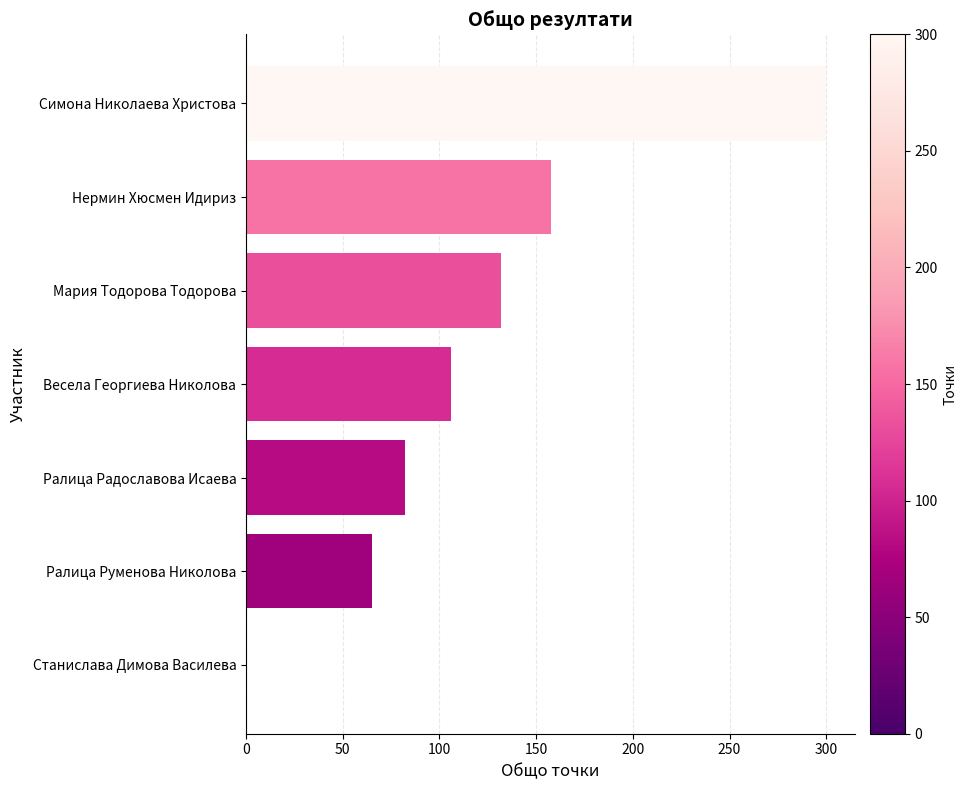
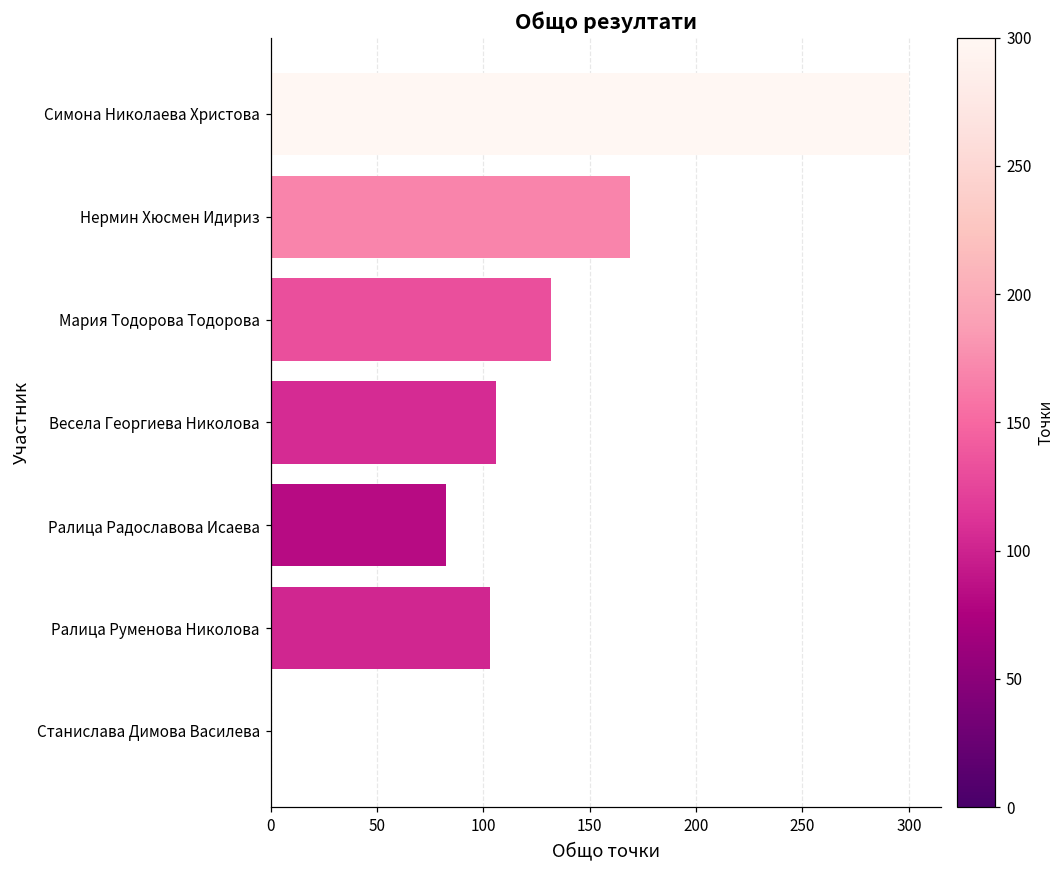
  {
    "Симона Николаева Христова": 300,
-   "Нермин Хюсмен Идириз": 158,
+   "Нермин Хюсмен Идириз": 169,
    "Мария Тодорова Тодорова": 132,
    "Весела Георгиева Николова": 106,
    "Ралица Радославова Исаева": 82,
-   "Ралица Руменова Николова": 65,
+   "Ралица Руменова Николова": 103,
    "Станислава Димова Василева": 0
  }
